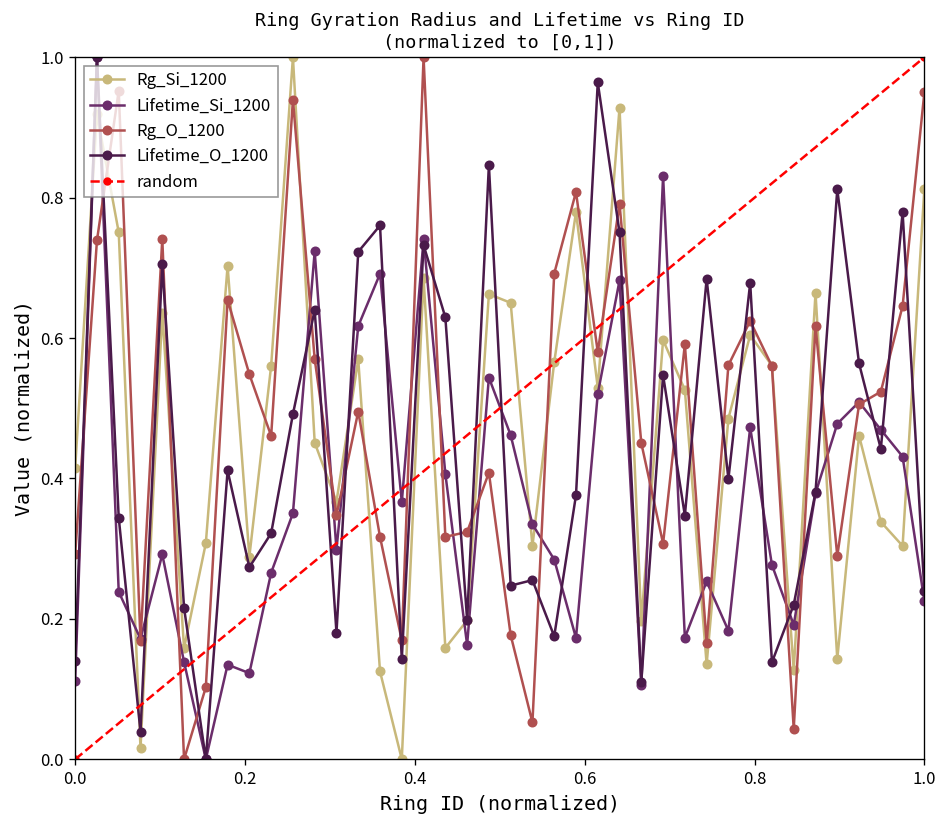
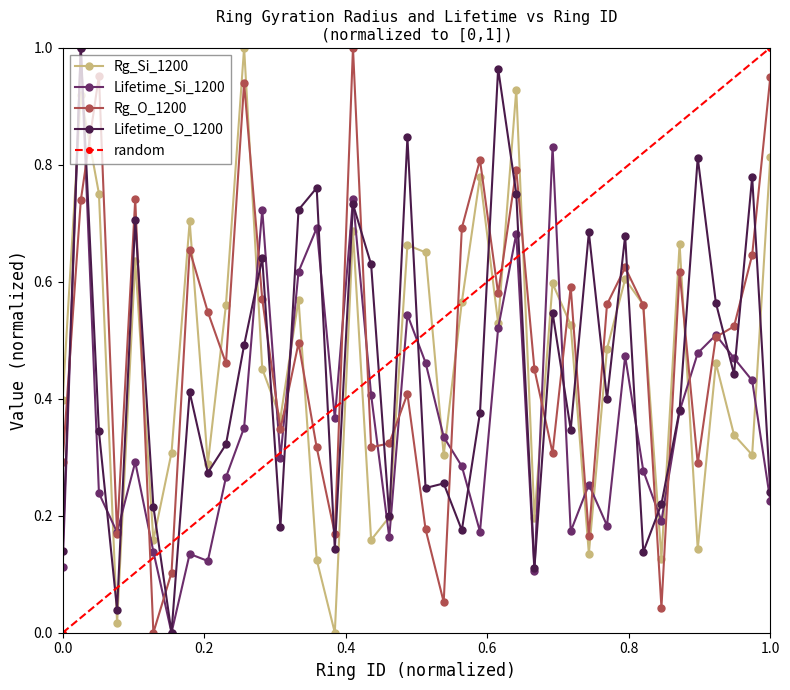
  {
    "Rg_Si_1200": {
-     "0.0": 0.41,
+     "0.0": 0.40,
      "1.0": 0.81
    },
    "Rg_O_1200": {
      "0.0": 0.29,
      "1.0": 0.95
    },
    "random": {
      "0.0": 0.00,
      "1.0": 1.00
    }
  }
